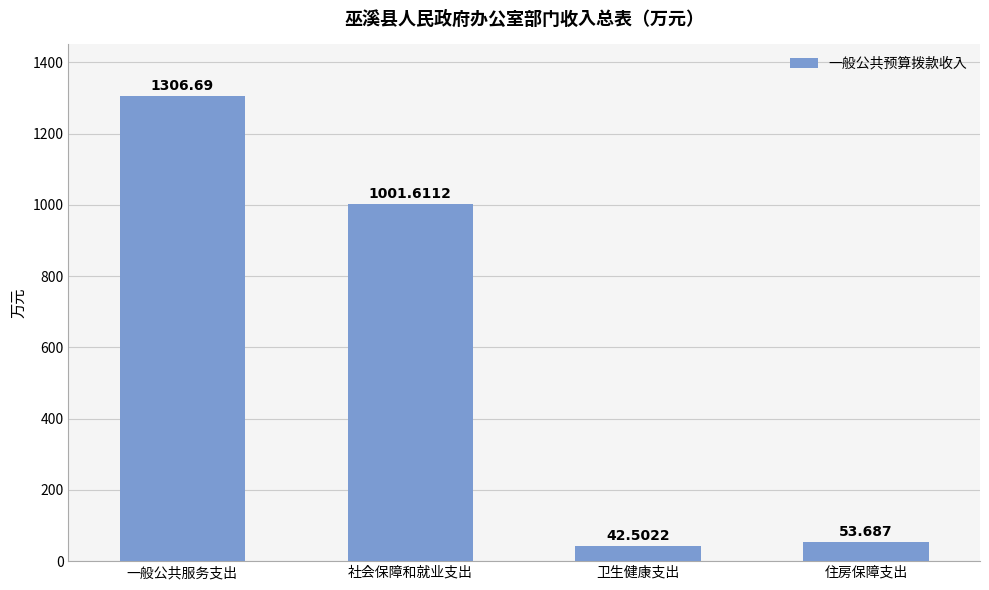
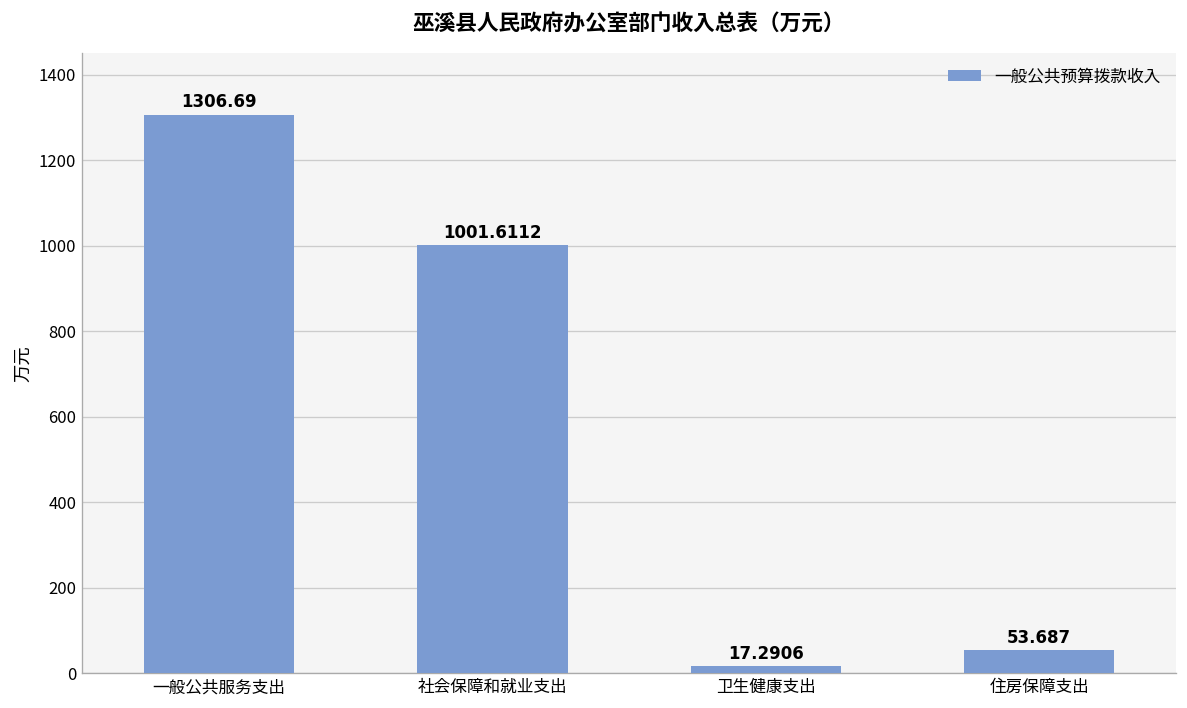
  {
    "一般公共服务支出": 1306.69,
    "社会保障和就业支出": 1001.6112,
-   "卫生健康支出": 42.5022,
+   "卫生健康支出": 17.2906,
    "住房保障支出": 53.687
  }
